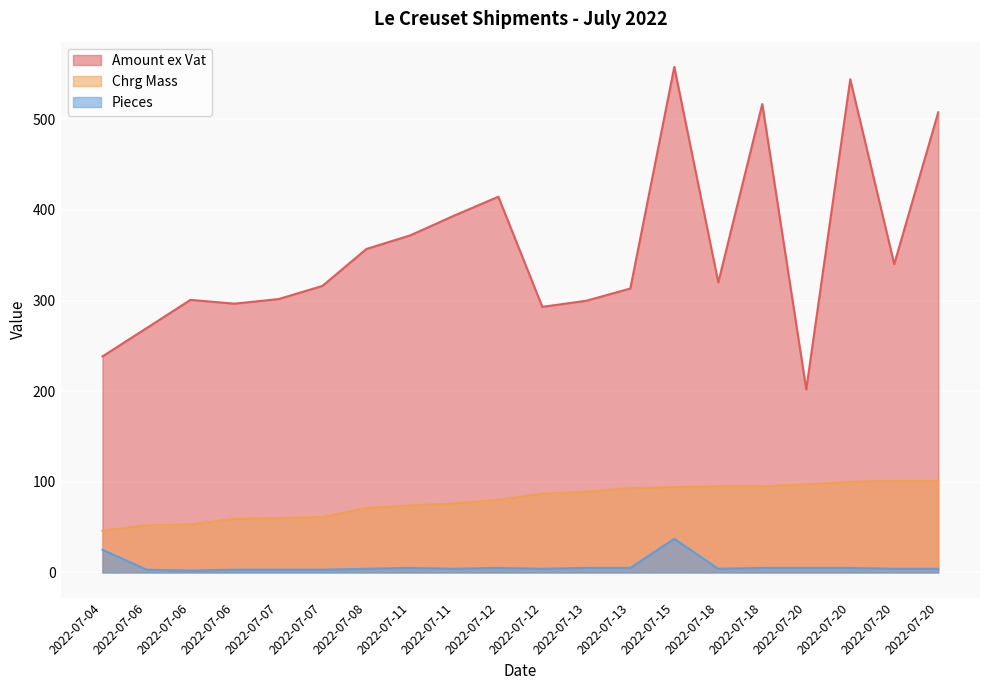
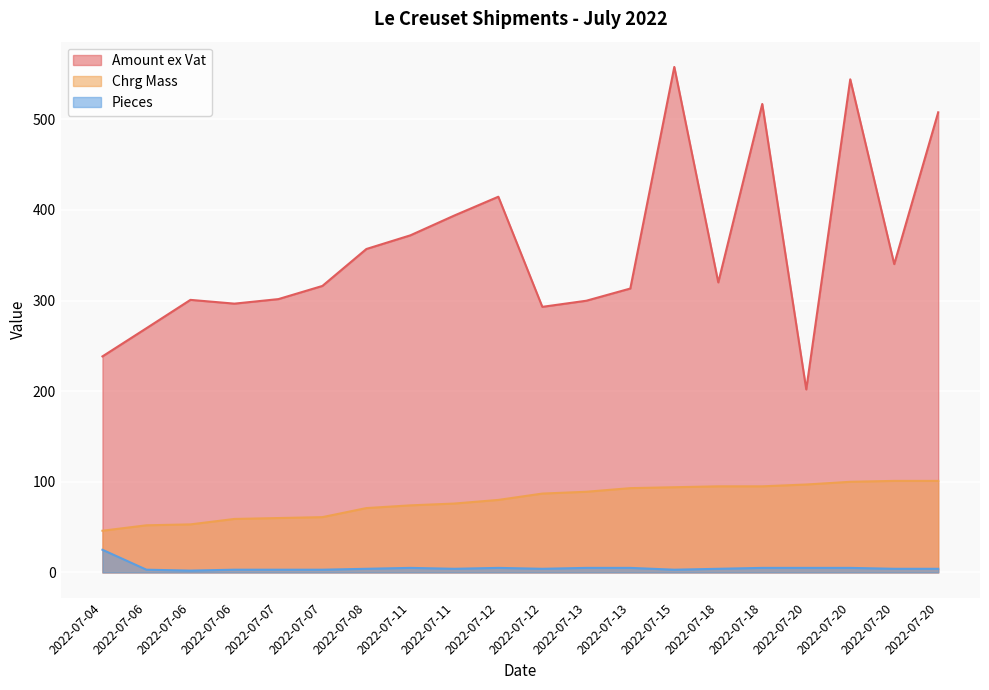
  {
    "Pieces": {
      "2022-07-04": 30,
      "2022-07-08": 0,
-     "2022-07-15": 40
+     "2022-07-15": 0
    }
  }
